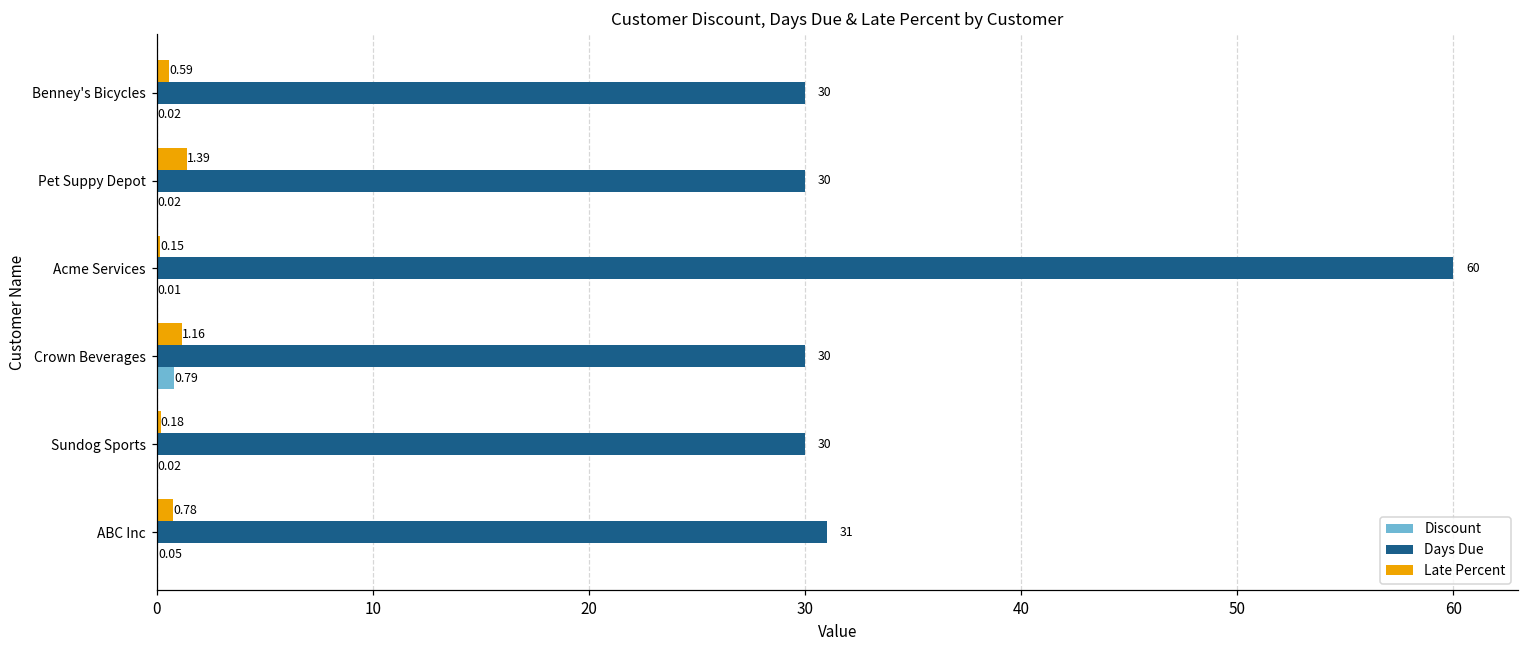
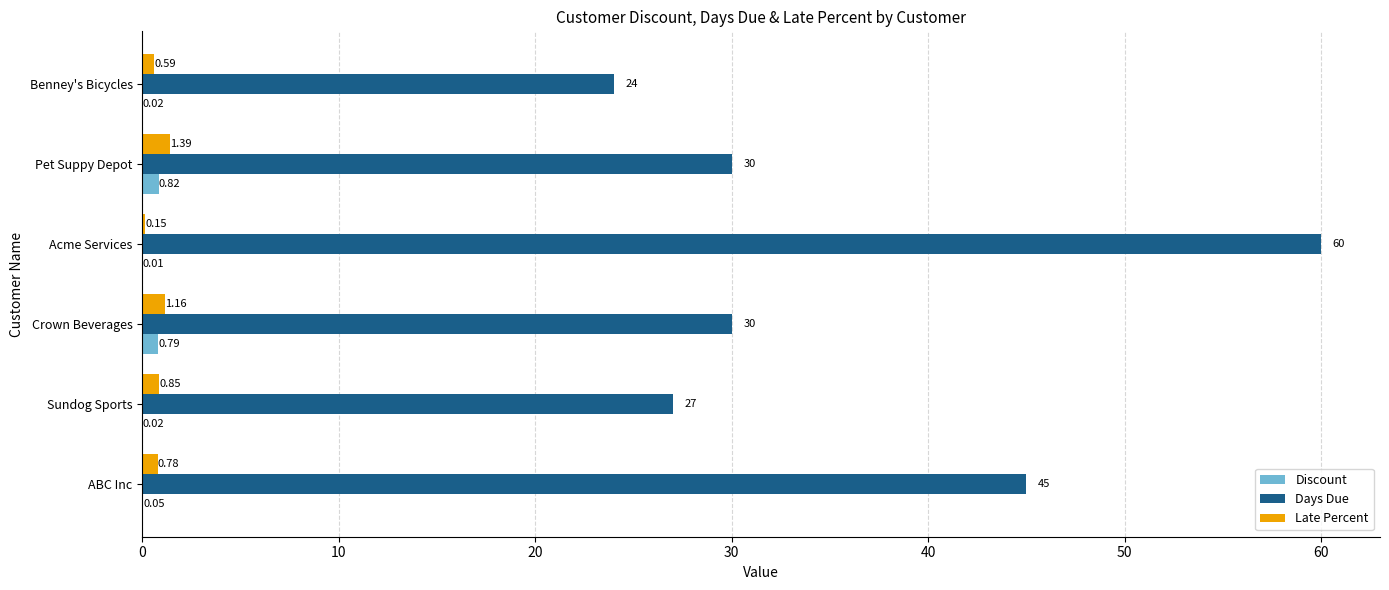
  {
    "Discount": {
      "Benney's Bicycles": 0.02,
-     "Pet Suppy Depot": 0.02,
+     "Pet Suppy Depot": 0.82,
      "Acme Services": 0.01,
      "Crown Beverages": 0.79,
      "Sundog Sports": 0.02,
      "ABC Inc": 0.05
    },
    "Days Due": {
-     "Benney's Bicycles": 30,
+     "Benney's Bicycles": 24,
      "Pet Suppy Depot": 30,
      "Acme Services": 60,
      "Crown Beverages": 30,
-     "Sundog Sports": 30,
-     "ABC Inc": 31
+     "Sundog Sports": 27,
+     "ABC Inc": 45
    },
    "Late Percent": {
      "Benney's Bicycles": 0.59,
      "Pet Suppy Depot": 1.39,
      "Acme Services": 0.15,
      "Crown Beverages": 1.16,
-     "Sundog Sports": 0.18,
+     "Sundog Sports": 0.85,
      "ABC Inc": 0.78
    }
  }
